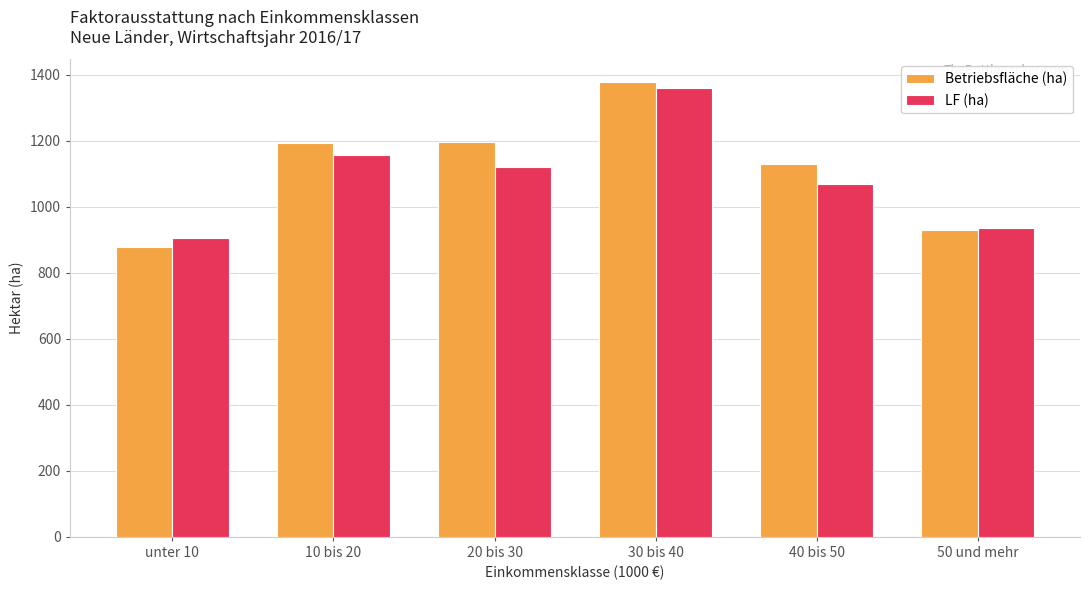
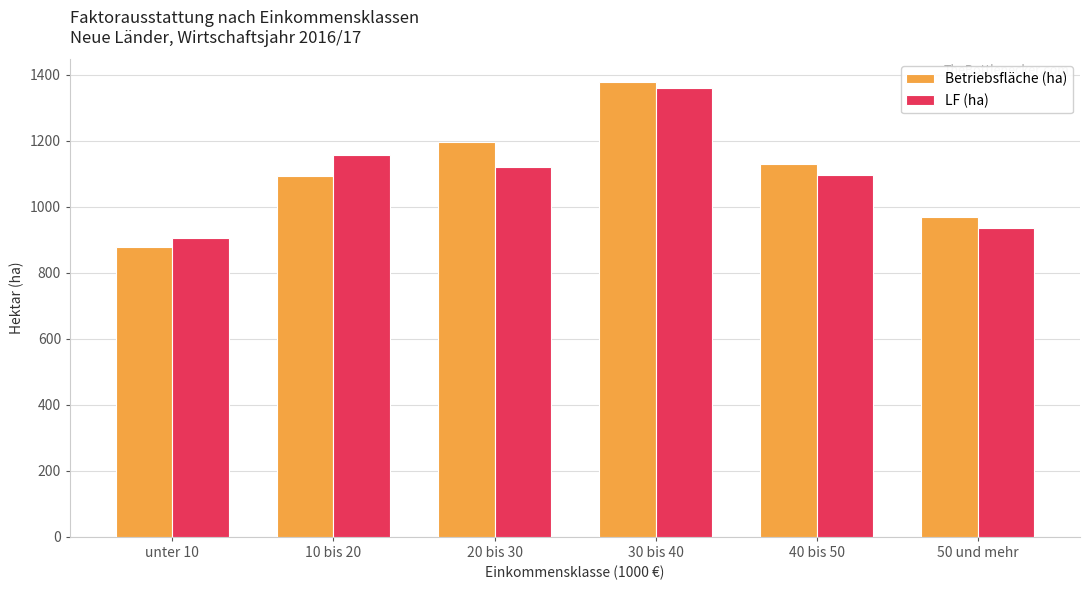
  {
    "Betriebsfläche (ha)": {
      "unter 10": 880,
-     "10 bis 20": 1190,
+     "10 bis 20": 1090,
      "20 bis 30": 1200,
      "30 bis 40": 1380,
      "40 bis 50": 1130,
-     "50 und mehr": 930
+     "50 und mehr": 970
    },
    "LF (ha)": {
      "unter 10": 900,
      "10 bis 20": 1160,
      "20 bis 30": 1120,
      "30 bis 40": 1360,
-     "40 bis 50": 1070,
+     "40 bis 50": 1100,
      "50 und mehr": 940
    }
  }
